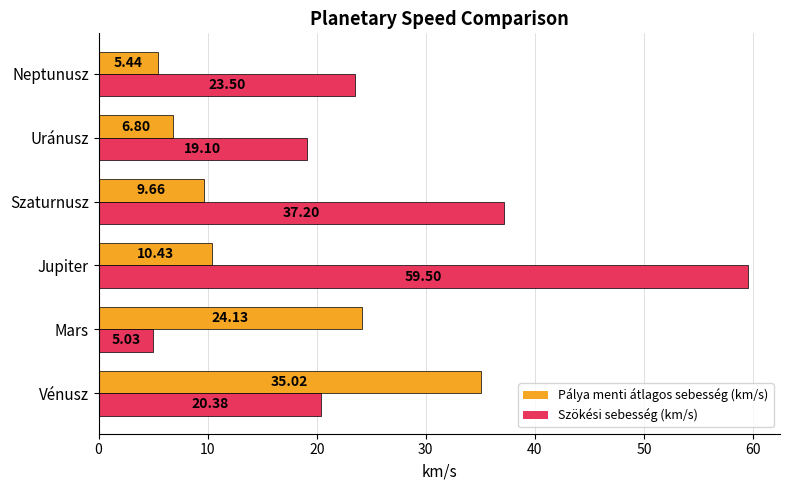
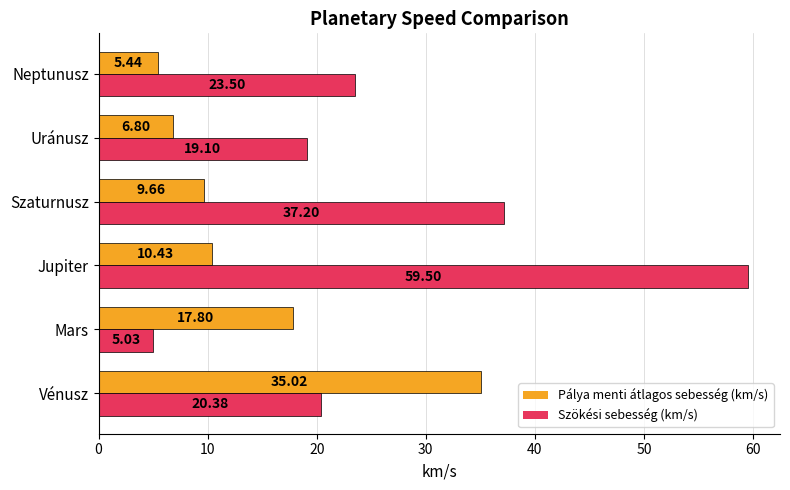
  {
    "Pálya menti átlagos sebesség (km/s)": {
      "Neptunusz": 5.44,
      "Uránusz": 6.80,
      "Szaturnusz": 9.66,
      "Jupiter": 10.43,
-     "Mars": 24.13,
+     "Mars": 17.80,
      "Vénusz": 35.02
    },
    "Szökési sebesség (km/s)": {
      "Neptunusz": 23.50,
      "Uránusz": 19.10,
      "Szaturnusz": 37.20,
      "Jupiter": 59.50,
      "Mars": 5.03,
      "Vénusz": 20.38
    }
  }
